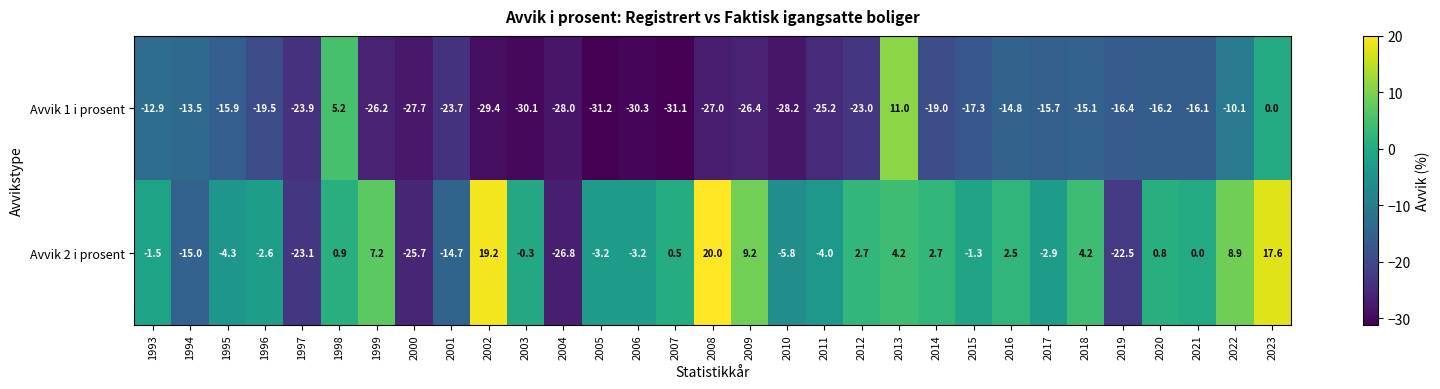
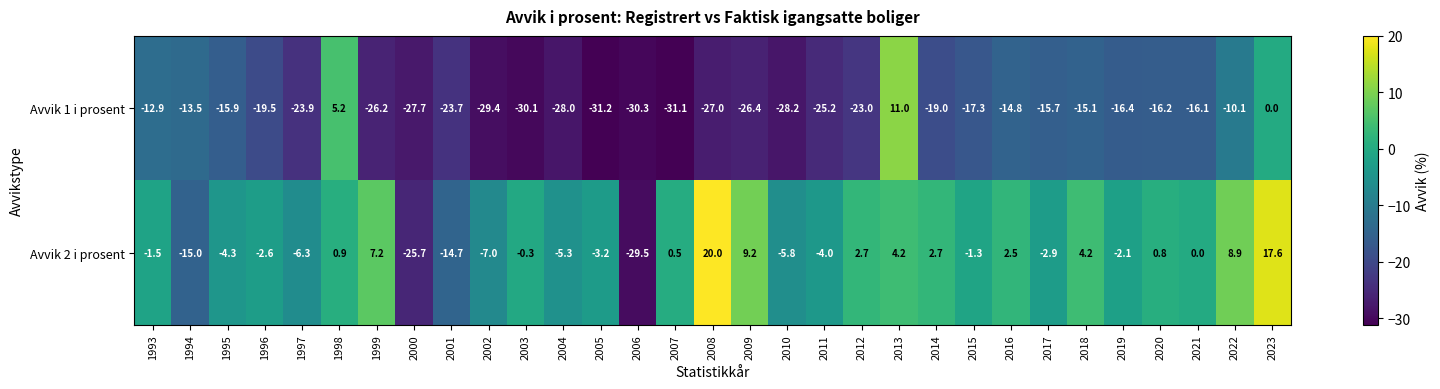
  {
    "Avvik 1 i prosent": {
      "1993": -12.9,
      "1994": -13.5,
      "1995": -15.9,
      "1996": -19.5,
      "1997": -23.9,
      "1998": 5.2,
      "1999": -26.2,
      "2000": -27.7,
      "2001": -23.7,
      "2002": -29.4,
      "2003": -30.1,
      "2004": -28.0,
      "2005": -31.2,
      "2006": -30.3,
      "2007": -31.1,
      "2008": -27.0,
      "2009": -26.4,
      "2010": -28.2,
      "2011": -25.2,
      "2012": -23.0,
      "2013": 11.0,
      "2014": -19.0,
      "2015": -17.3,
      "2016": -14.8,
      "2017": -15.7,
      "2018": -15.1,
      "2019": -16.4,
      "2020": -16.2,
      "2021": -16.1,
      "2022": -10.1,
      "2023": 0.0
    },
    "Avvik 2 i prosent": {
      "1993": -1.5,
      "1994": -15.0,
      "1995": -4.3,
      "1996": -2.6,
-     "1997": -23.1,
+     "1997": -6.3,
      "1998": 0.9,
      "1999": 7.2,
      "2000": -25.7,
      "2001": -14.7,
-     "2002": 19.2,
+     "2002": -7.0,
      "2003": -0.3,
-     "2004": -26.8,
+     "2004": -5.3,
      "2005": -3.2,
-     "2006": -3.2,
+     "2006": -29.5,
      "2007": 0.5,
      "2008": 20.0,
      "2009": 9.2,
      "2010": -5.8,
      "2011": -4.0,
      "2012": 2.7,
      "2013": 4.2,
      "2014": 2.7,
      "2015": -1.3,
      "2016": 2.5,
      "2017": -2.9,
      "2018": 4.2,
-     "2019": -22.5,
+     "2019": -2.1,
      "2020": 0.8,
      "2021": 0.0,
      "2022": 8.9,
      "2023": 17.6
    }
  }
